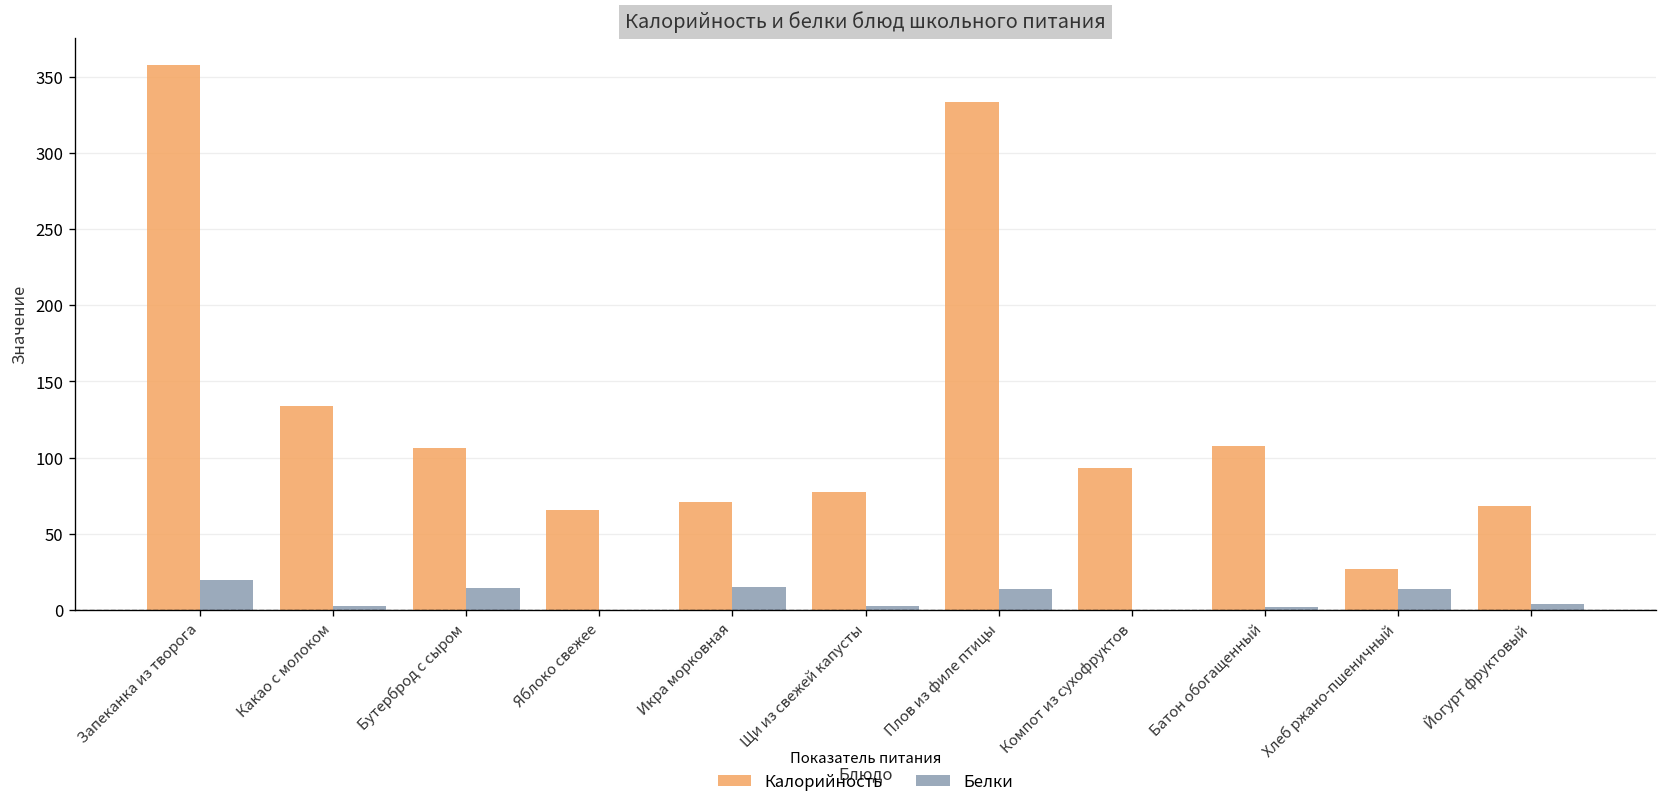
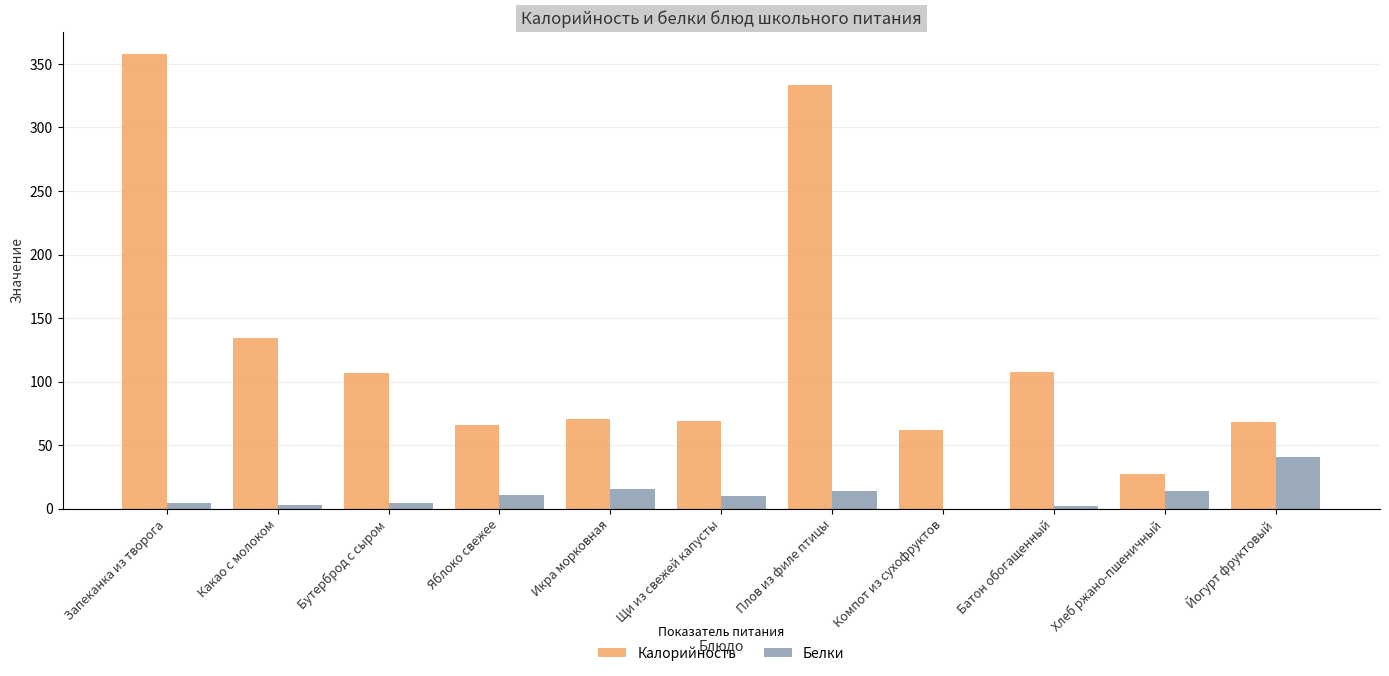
  {
    "Калорийность": {
      "Запеканка из творога": 358,
      "Какао с молоком": 134,
      "Бутерброд с сыром": 107,
      "Яблоко свежее": 66,
      "Икра морковная": 71,
-     "Щи из свежей капусты": 77,
+     "Щи из свежей капусты": 69,
      "Плов из филе птицы": 333,
-     "Компот из сухофруктов": 93,
+     "Компот из сухофруктов": 62,
      "Батон обогащенный": 108,
      "Хлеб ржано-пшеничный": 27,
      "Йогурт фруктовый": 68
    },
    "Белки": {
-     "Запеканка из творога": 20,
+     "Запеканка из творога": 4,
      "Какао с молоком": 3,
-     "Бутерброд с сыром": 15,
-     "Яблоко свежее": 0,
+     "Бутерброд с сыром": 5,
+     "Яблоко свежее": 11,
      "Икра морковная": 15,
-     "Щи из свежей капусты": 3,
+     "Щи из свежей капусты": 10,
      "Плов из филе птицы": 14,
      "Компот из сухофруктов": 0,
      "Батон обогащенный": 2,
      "Хлеб ржано-пшеничный": 14,
-     "Йогурт фруктовый": 4
+     "Йогурт фруктовый": 40
    }
  }
